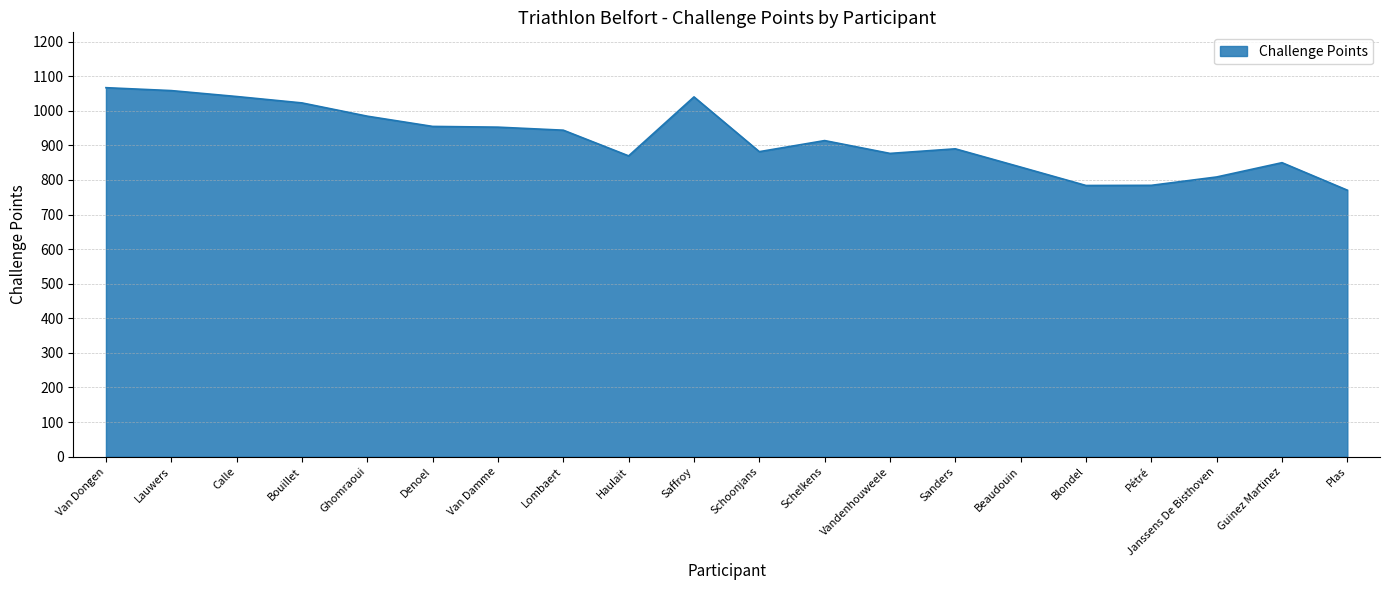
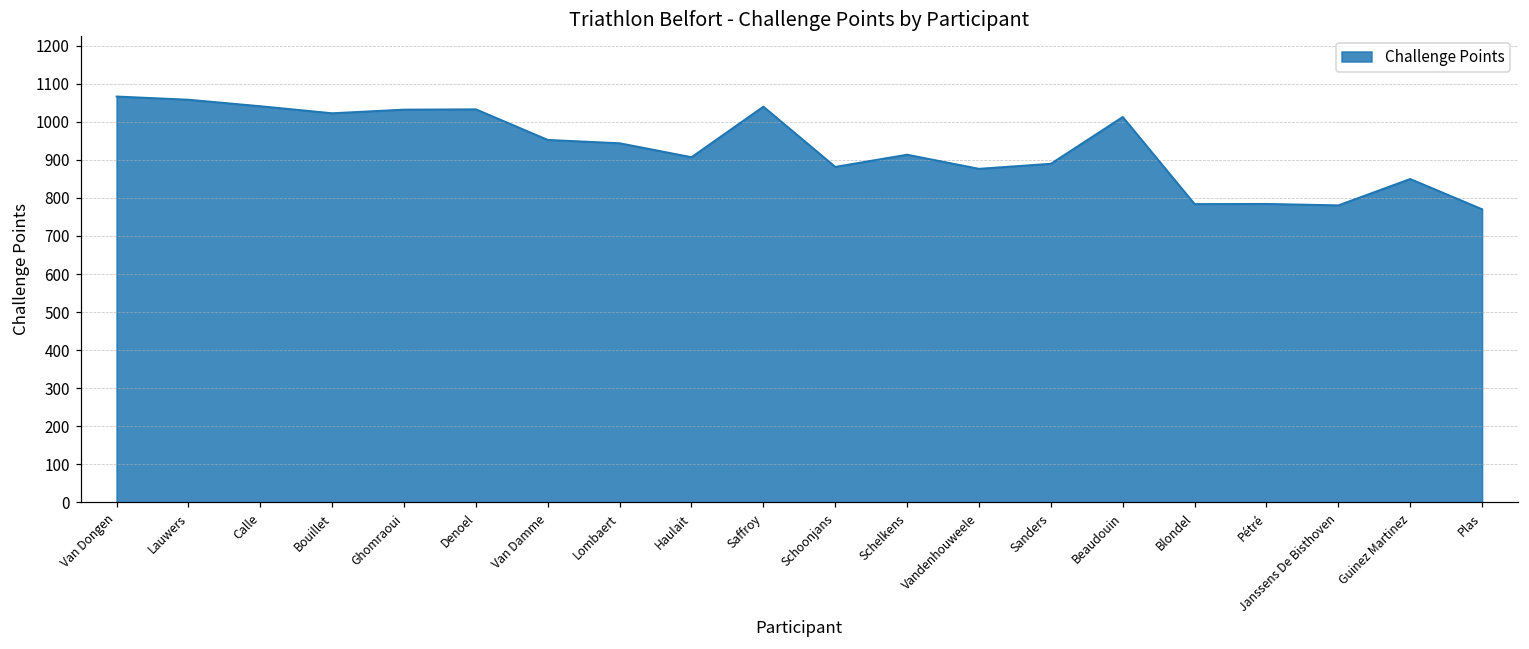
  {
    "Van Dongen": 1070,
    "Lauwers": 1060,
    "Calle": 1040,
    "Bouillet": 1020,
-   "Ghomraoui": 980,
-   "Denoel": 950,
+   "Ghomraoui": 1030,
+   "Denoel": 1030,
    "Van Damme": 950,
    "Lombaert": 940,
-   "Haulait": 870,
+   "Haulait": 910,
    "Saffroy": 1040,
    "Schoonjans": 880,
    "Schelkens": 910,
    "Vandenhouweele": 880,
    "Sanders": 890,
-   "Beaudouin": 840,
+   "Beaudouin": 1010,
    "Blondel": 780,
    "Pétré": 780,
-   "Janssens De Bisthoven": 810,
+   "Janssens De Bisthoven": 780,
    "Guinez Martinez": 850,
    "Plas": 770
  }
